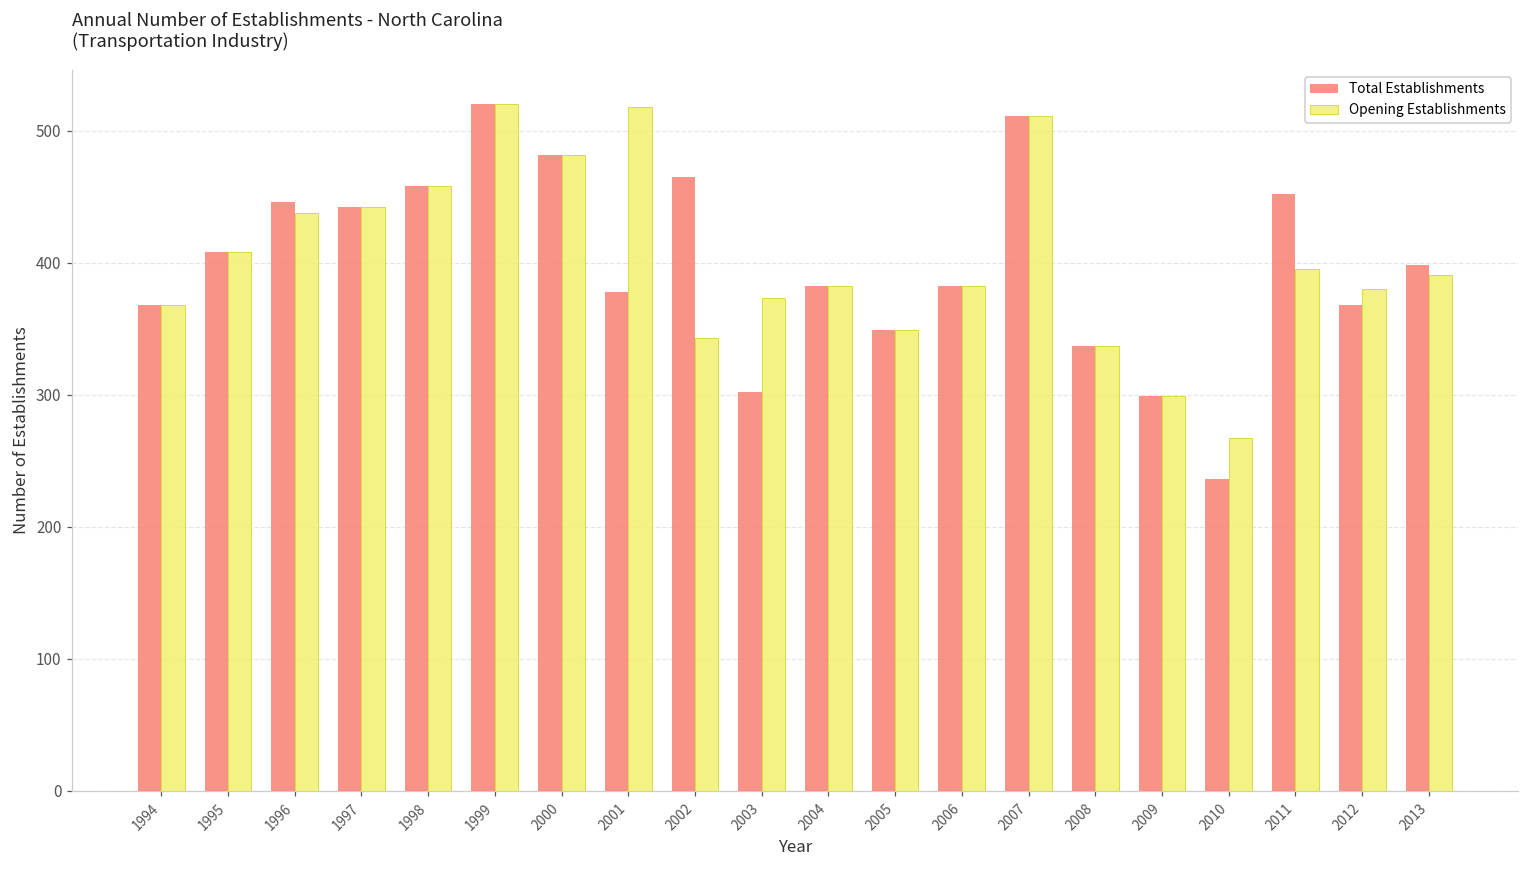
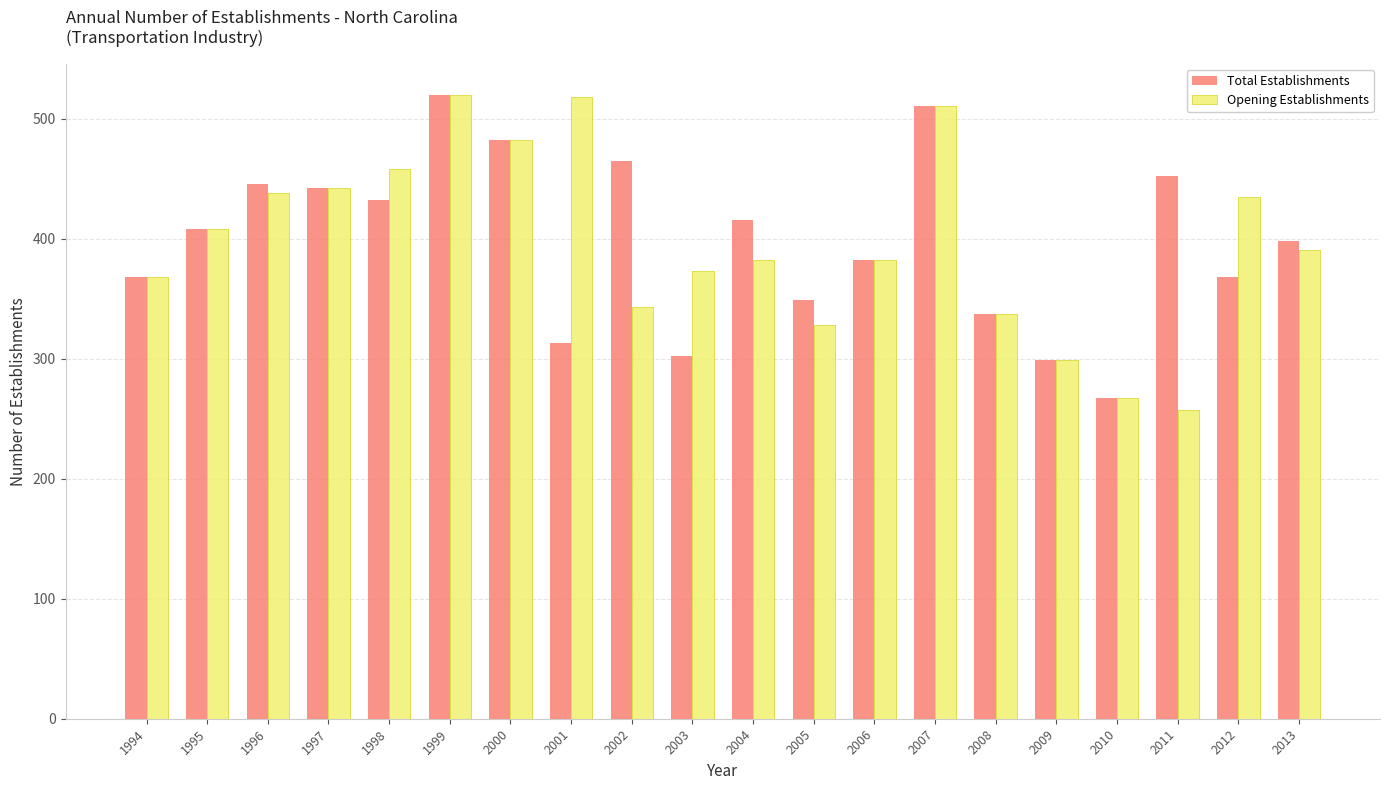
  {
    "Total Establishments": {
      "1994": 368,
      "1995": 408,
      "1996": 446,
      "1997": 442,
-     "1998": 458,
+     "1998": 432,
      "1999": 520,
      "2000": 482,
-     "2001": 378,
+     "2001": 313,
      "2002": 465,
      "2003": 302,
-     "2004": 382,
+     "2004": 416,
      "2005": 349,
      "2006": 382,
      "2007": 511,
      "2008": 337,
      "2009": 299,
-     "2010": 236,
+     "2010": 267,
      "2011": 452,
      "2012": 368,
      "2013": 398
    },
    "Opening Establishments": {
      "1994": 368,
      "1995": 408,
      "1996": 438,
      "1997": 442,
      "1998": 458,
      "1999": 520,
      "2000": 482,
      "2001": 518,
      "2002": 343,
      "2003": 373,
      "2004": 382,
-     "2005": 349,
+     "2005": 328,
      "2006": 382,
      "2007": 511,
      "2008": 337,
      "2009": 299,
      "2010": 267,
-     "2011": 395,
-     "2012": 380,
+     "2011": 257,
+     "2012": 435,
      "2013": 391
    }
  }
